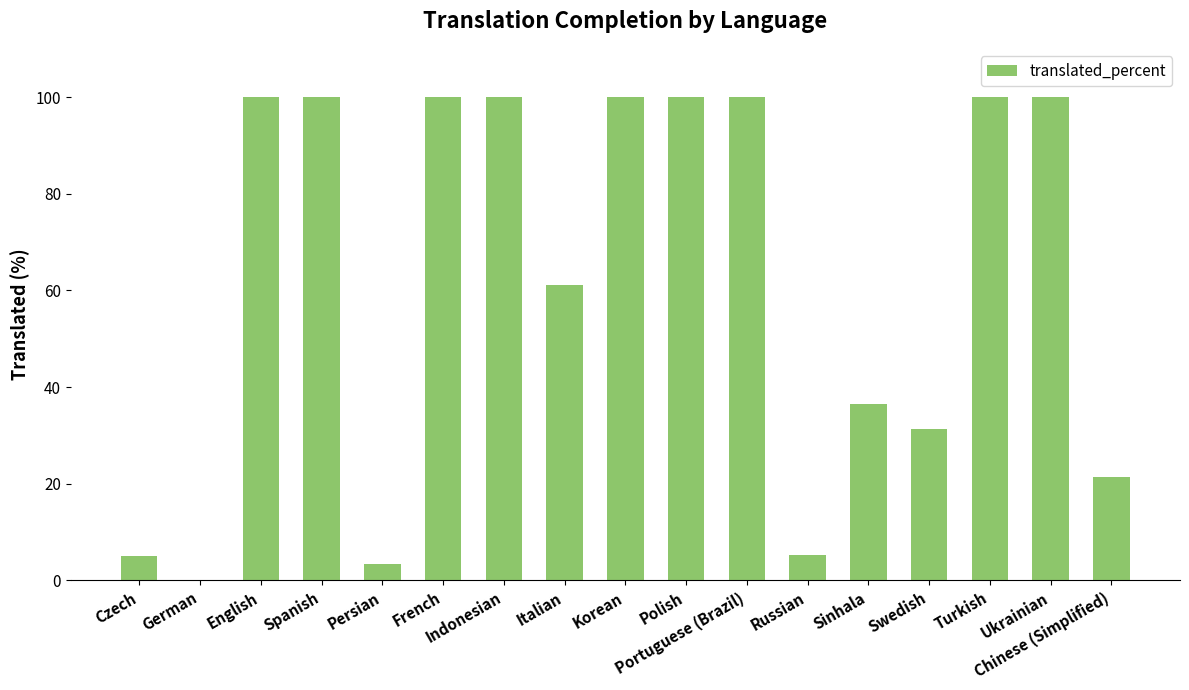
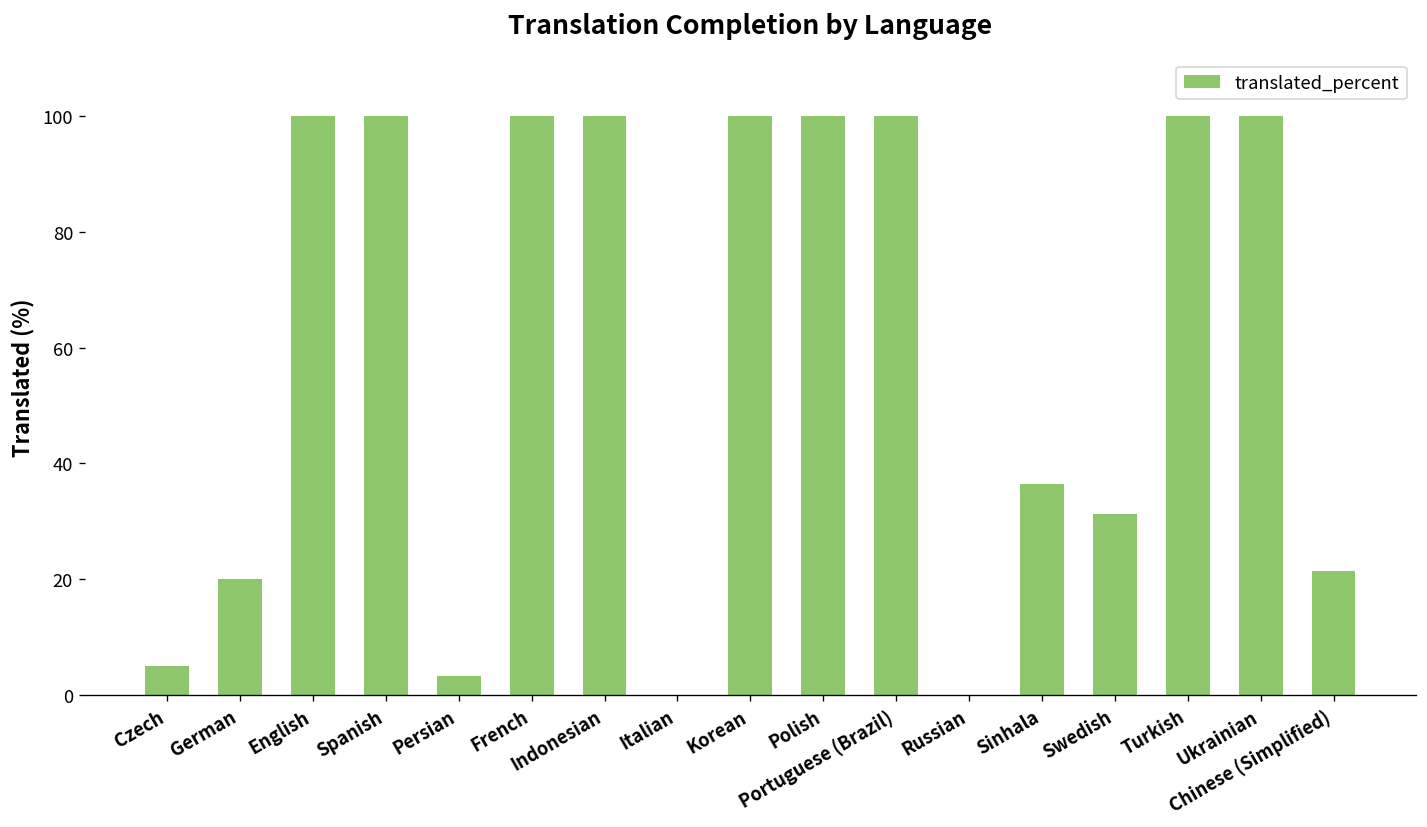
  {
    "Czech": 5,
-   "German": 0,
+   "German": 20,
    "English": 100,
    "Spanish": 100,
    "Persian": 3,
    "French": 100,
    "Indonesian": 100,
-   "Italian": 61,
+   "Italian": 0,
    "Korean": 100,
    "Polish": 100,
    "Portuguese (Brazil)": 100,
-   "Russian": 5,
+   "Russian": 0,
    "Sinhala": 37,
    "Swedish": 31,
    "Turkish": 100,
    "Ukrainian": 100,
    "Chinese (Simplified)": 21
  }
